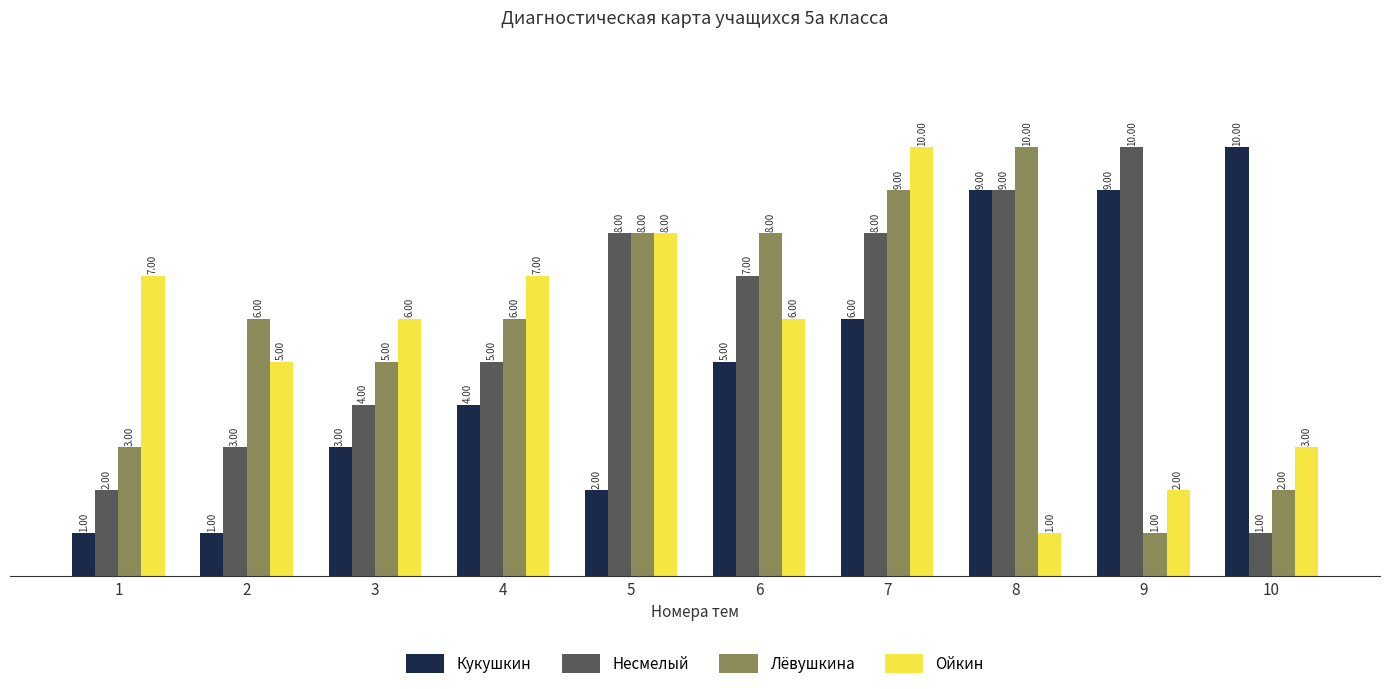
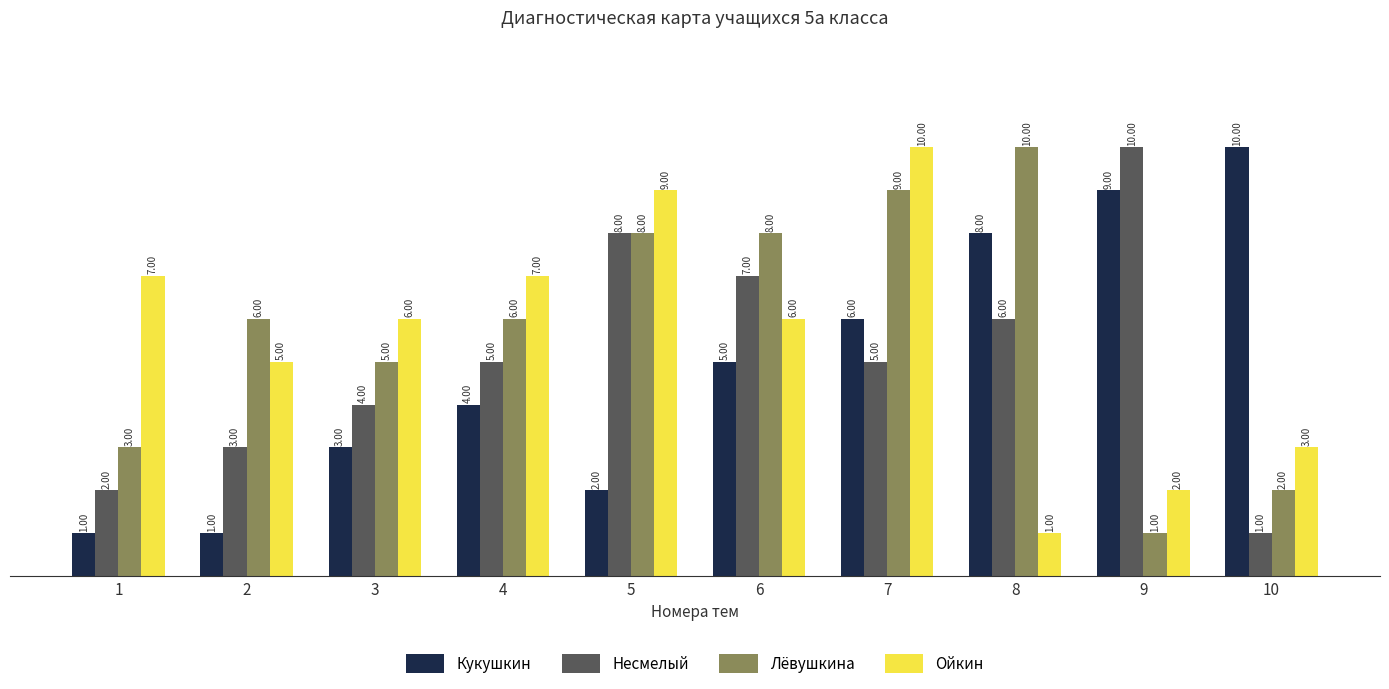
  {
    "Кукушкин": {
      "1": 1.00,
      "2": 1.00,
      "3": 3.00,
      "4": 4.00,
      "5": 2.00,
      "6": 5.00,
      "7": 6.00,
-     "8": 9.00,
+     "8": 8.00,
      "9": 9.00,
      "10": 10.00
    },
    "Несмелый": {
      "1": 2.00,
      "2": 3.00,
      "3": 4.00,
      "4": 5.00,
      "5": 8.00,
      "6": 7.00,
-     "7": 8.00,
-     "8": 9.00,
+     "7": 5.00,
+     "8": 6.00,
      "9": 10.00,
      "10": 1.00
    },
    "Лёвушкина": {
      "1": 3.00,
      "2": 6.00,
      "3": 5.00,
      "4": 6.00,
      "5": 8.00,
      "6": 8.00,
      "7": 9.00,
      "8": 10.00,
      "9": 1.00,
      "10": 2.00
    },
    "Ойкин": {
      "1": 7.00,
      "2": 5.00,
      "3": 6.00,
      "4": 7.00,
-     "5": 8.00,
+     "5": 9.00,
      "6": 6.00,
      "7": 10.00,
      "8": 1.00,
      "9": 2.00,
      "10": 3.00
    }
  }
